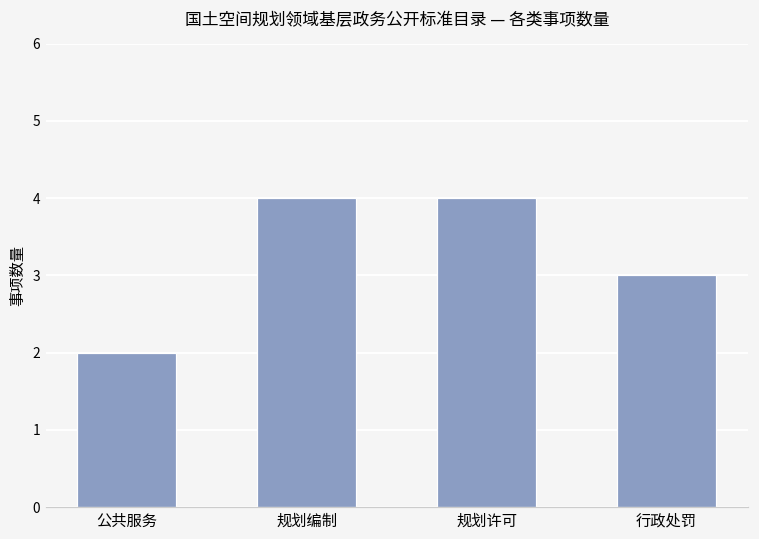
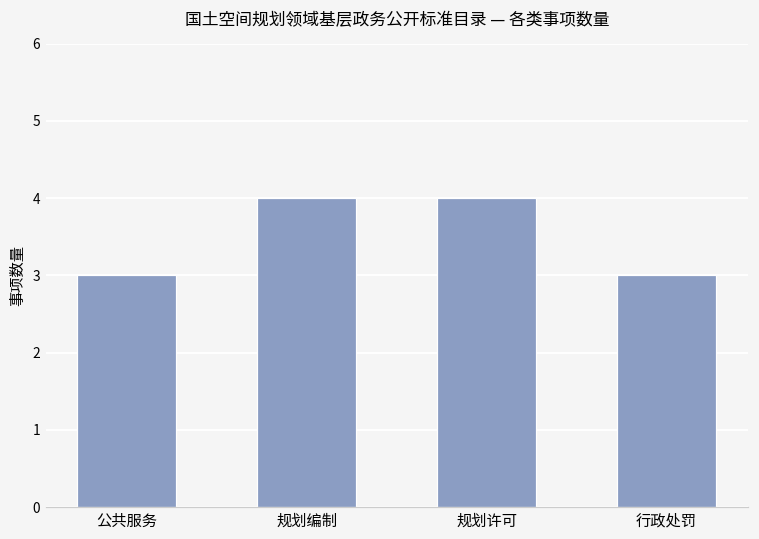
  {
-   "公共服务": 2,
+   "公共服务": 3,
    "规划编制": 4,
    "规划许可": 4,
    "行政处罚": 3
  }
